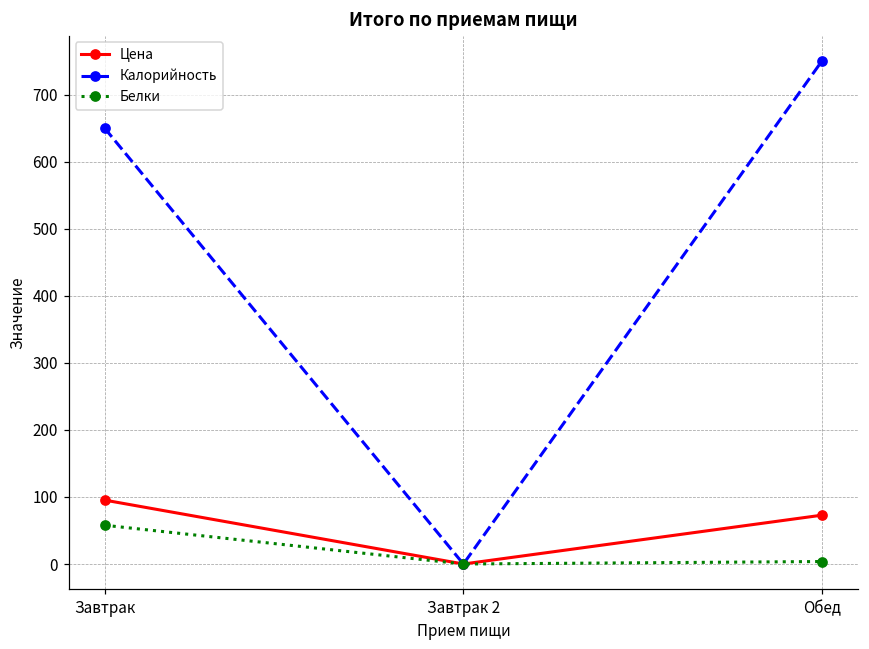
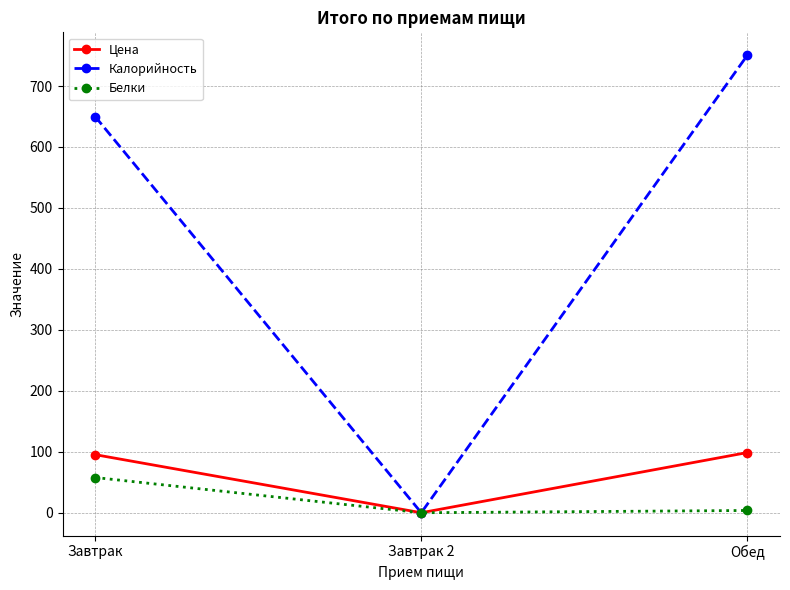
  {
    "Цена": {
      "Завтрак": 100,
-     "Обед": 70
+     "Обед": 100
    },
    "Калорийность": {
      "Завтрак": 650,
      "Обед": 750
    },
    "Белки": {
      "Завтрак": 60,
      "Обед": 0
    }
  }
